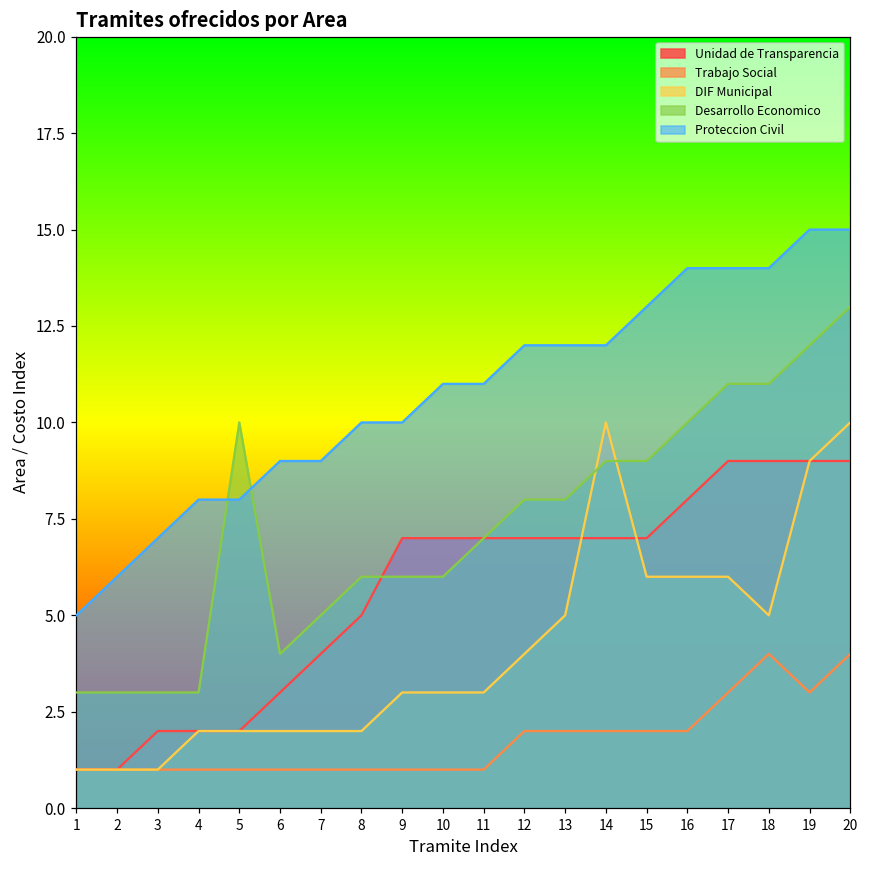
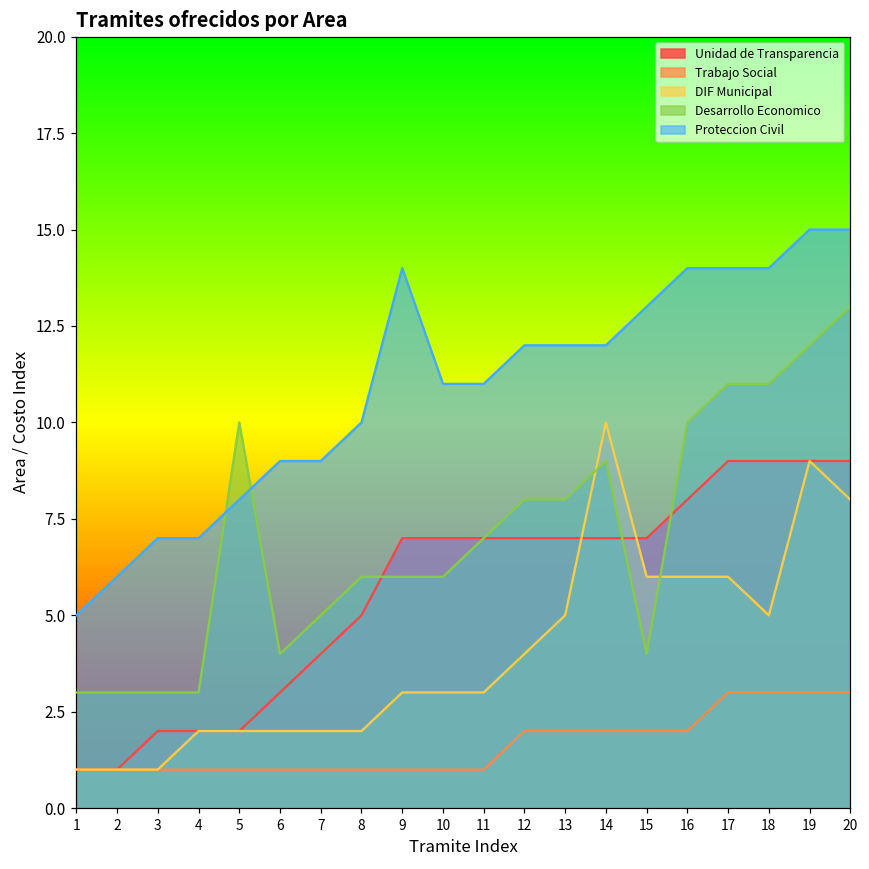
  {
    "Unidad de Transparencia": {
      "3": 2,
      "6": 3,
      "7": 4,
      "8": 5,
      "9": 7,
      "10": 7,
      "12": 7,
      "13": 7,
      "14": 7,
      "15": 7,
      "16": 8,
      "17": 9,
      "18": 9,
      "20": 9
    },
    "Trabajo Social": {
      "4": 1,
      "5": 1,
      "6": 1,
      "7": 1,
      "8": 1,
      "9": 1,
      "10": 1,
      "11": 1,
      "12": 2,
      "13": 2,
      "14": 2,
      "15": 2,
      "16": 2,
      "17": 3,
-     "18": 4,
+     "18": 3,
      "19": 3,
-     "20": 4
+     "20": 3
    },
    "DIF Municipal": {
      "6": 2,
      "7": 2,
      "8": 2,
      "9": 3,
      "10": 3,
      "11": 3,
      "12": 4,
      "13": 5,
      "14": 10,
      "15": 6,
      "16": 6,
      "17": 6,
      "18": 5,
-     "20": 10
+     "20": 8
    },
    "Desarrollo Economico": {
      "1": 3,
      "2": 3,
      "3": 3,
      "4": 3,
      "5": 10,
      "6": 4,
      "7": 5,
      "8": 6,
      "9": 6,
      "10": 6,
      "12": 8,
      "13": 8,
      "14": 9,
-     "15": 9,
+     "15": 4,
      "16": 10,
      "17": 11,
      "18": 11,
      "19": 12,
      "20": 13
    },
    "Proteccion Civil": {
      "1": 5,
      "2": 6,
      "3": 7,
-     "4": 8,
+     "4": 7,
      "5": 8,
      "6": 9,
      "7": 9,
      "8": 10,
-     "9": 10,
+     "9": 14,
      "10": 11,
      "11": 11,
      "12": 12,
      "13": 12,
      "14": 12,
      "15": 13,
      "16": 14,
      "17": 14,
      "18": 14,
      "19": 15,
      "20": 15
    }
  }
